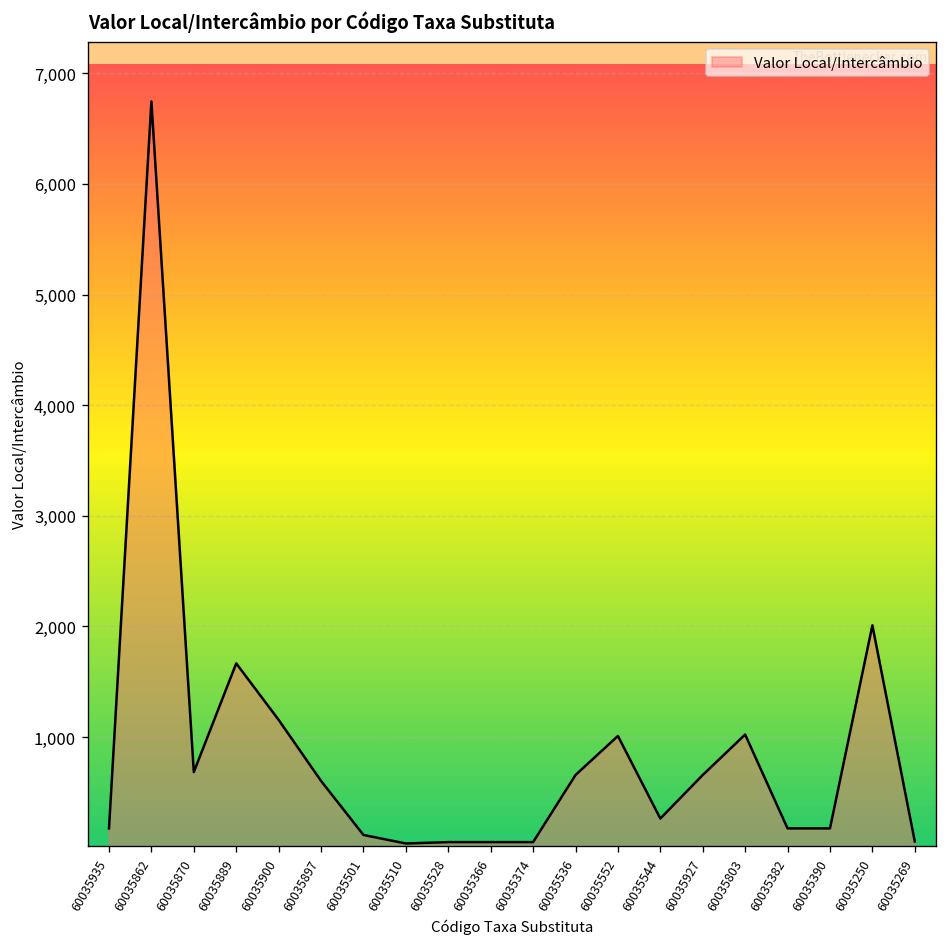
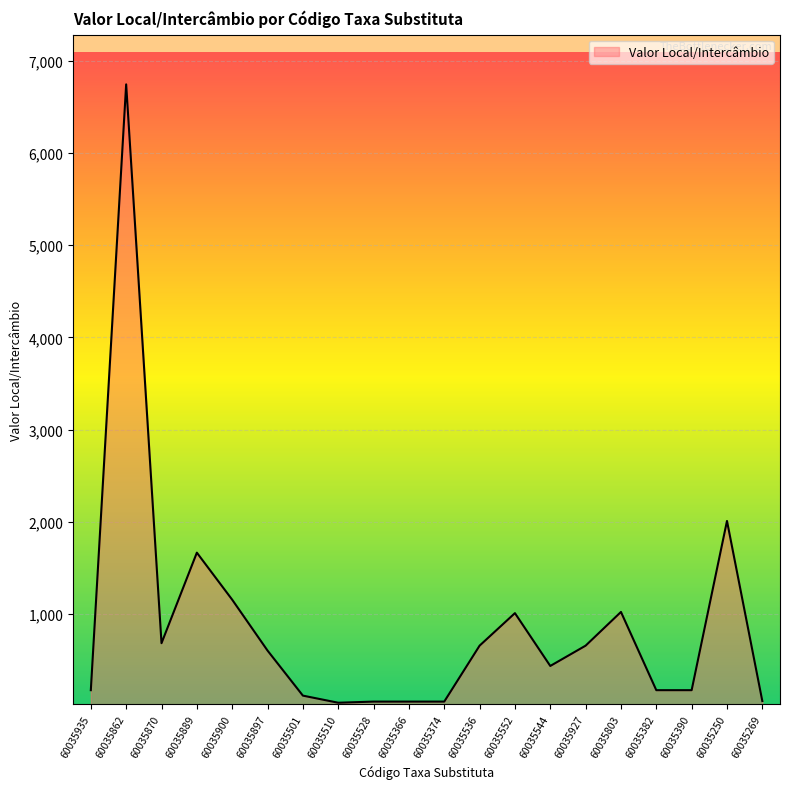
  {
    "60035935": "200",
    "60035862": "6,700",
    "60035870": "700",
    "60035889": "1,700",
    "60035900": "1,200",
    "60035897": "600",
    "60035501": "100",
    "60035510": "0",
    "60035528": "100",
    "60035366": "100",
    "60035374": "100",
    "60035536": "700",
    "60035552": "1,000",
-   "60035544": "300",
+   "60035544": "400",
    "60035927": "700",
    "60035803": "1,000",
    "60035382": "200",
    "60035390": "200",
    "60035250": "2,000",
    "60035269": "100"
  }
